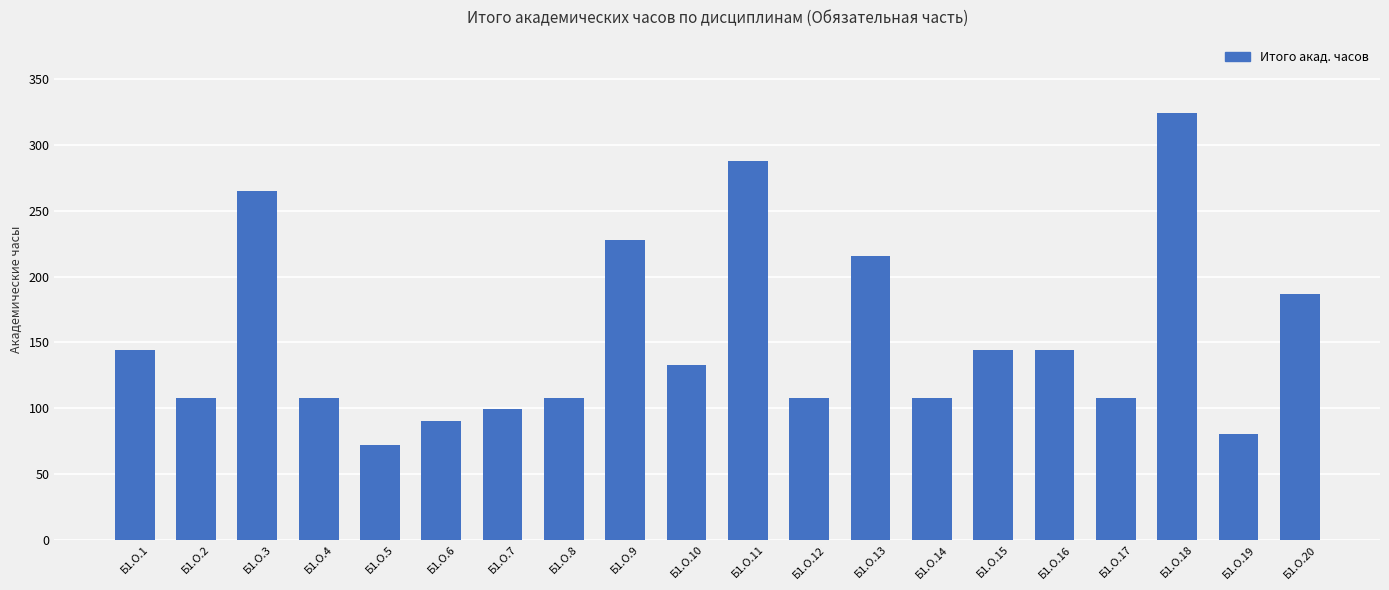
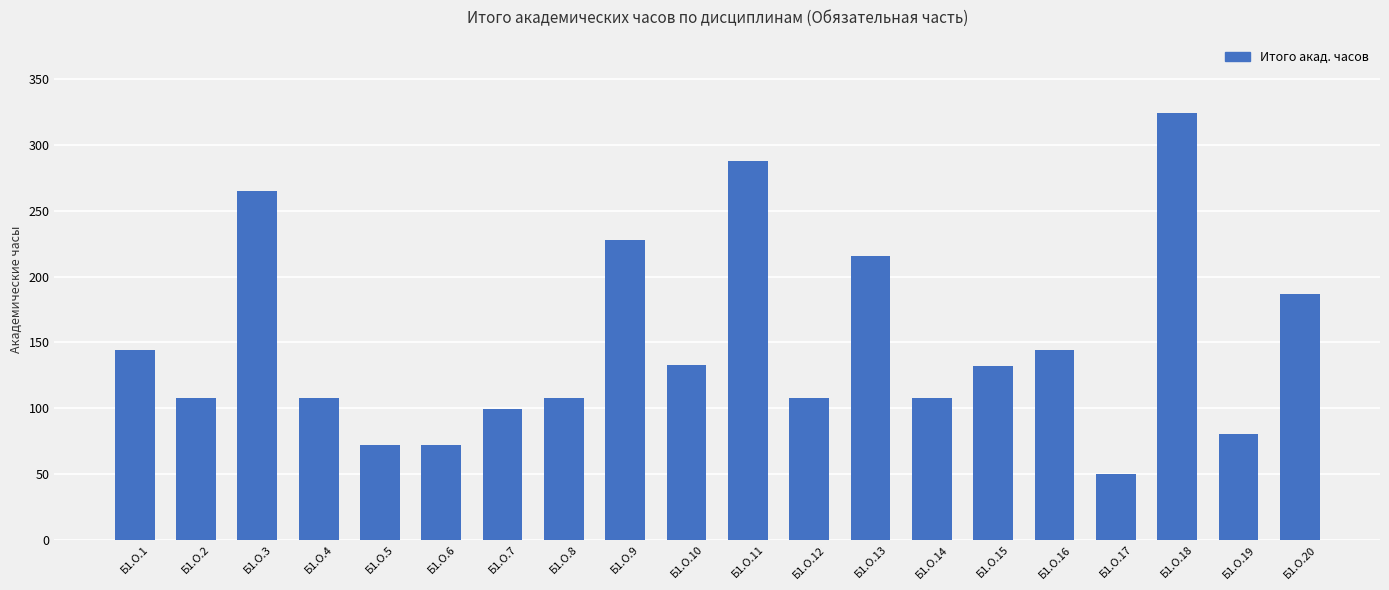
  {
    "Б1.О.1": 144,
    "Б1.О.2": 108,
    "Б1.О.3": 265,
    "Б1.О.4": 108,
    "Б1.О.5": 72,
-   "Б1.О.6": 90,
+   "Б1.О.6": 72,
    "Б1.О.7": 99,
    "Б1.О.8": 108,
    "Б1.О.9": 228,
    "Б1.О.10": 133,
    "Б1.О.11": 288,
    "Б1.О.12": 108,
    "Б1.О.13": 216,
    "Б1.О.14": 108,
-   "Б1.О.15": 144,
+   "Б1.О.15": 132,
    "Б1.О.16": 144,
-   "Б1.О.17": 108,
+   "Б1.О.17": 50,
    "Б1.О.18": 324,
    "Б1.О.19": 80,
    "Б1.О.20": 187
  }
